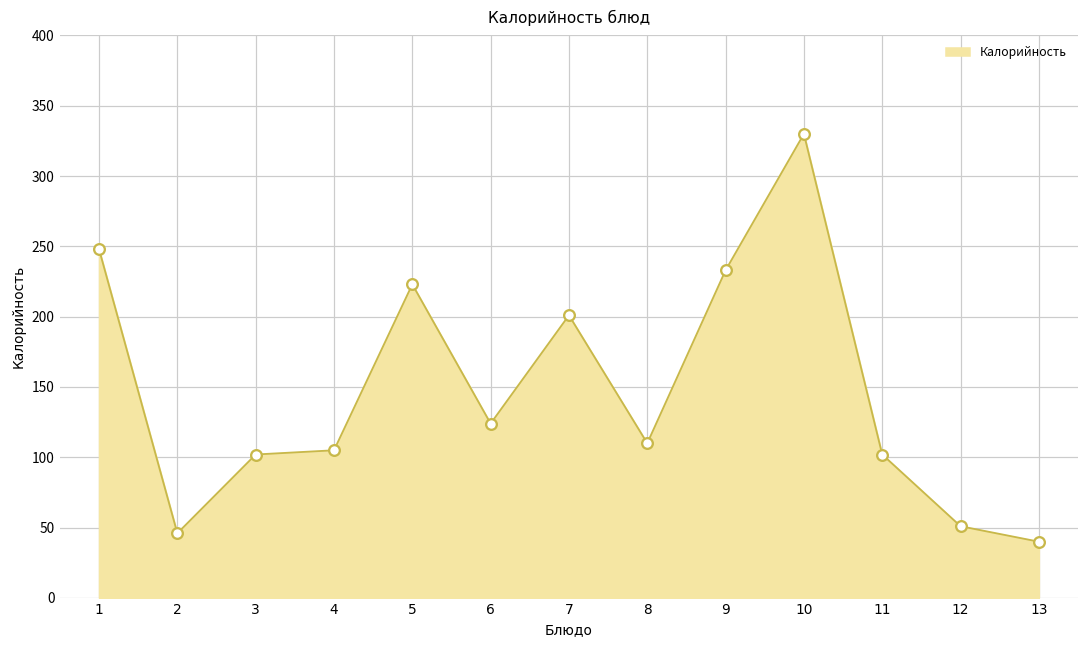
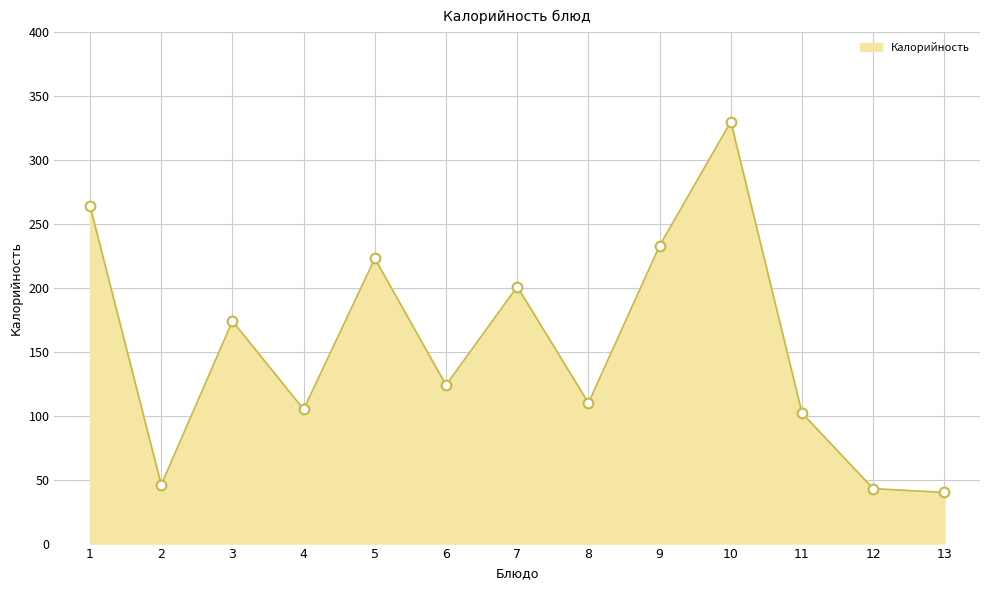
  {
-   "1": 248,
+   "1": 264,
    "2": 46,
-   "3": 102,
+   "3": 174,
    "4": 105,
    "5": 223,
    "6": 124,
    "7": 201,
    "8": 110,
    "9": 233,
    "10": 330,
    "11": 102,
-   "12": 51,
+   "12": 43,
    "13": 40
  }
